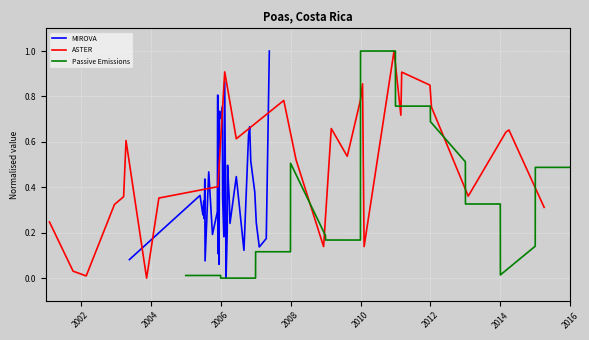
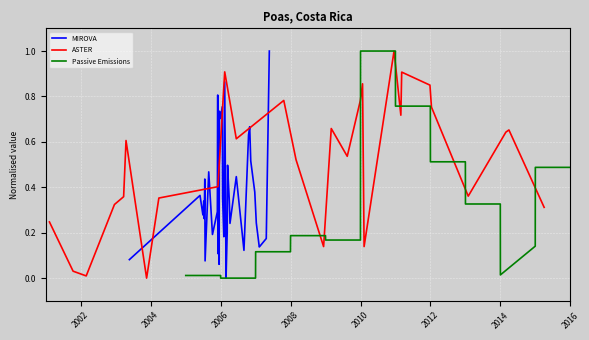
  {
    "Passive Emissions": {
      "2006": 0.00,
-     "2008": 0.51,
+     "2008": 0.19,
      "2010": 1.00,
-     "2012": 0.69,
+     "2012": 0.51,
      "2014": 0.01
    }
  }
